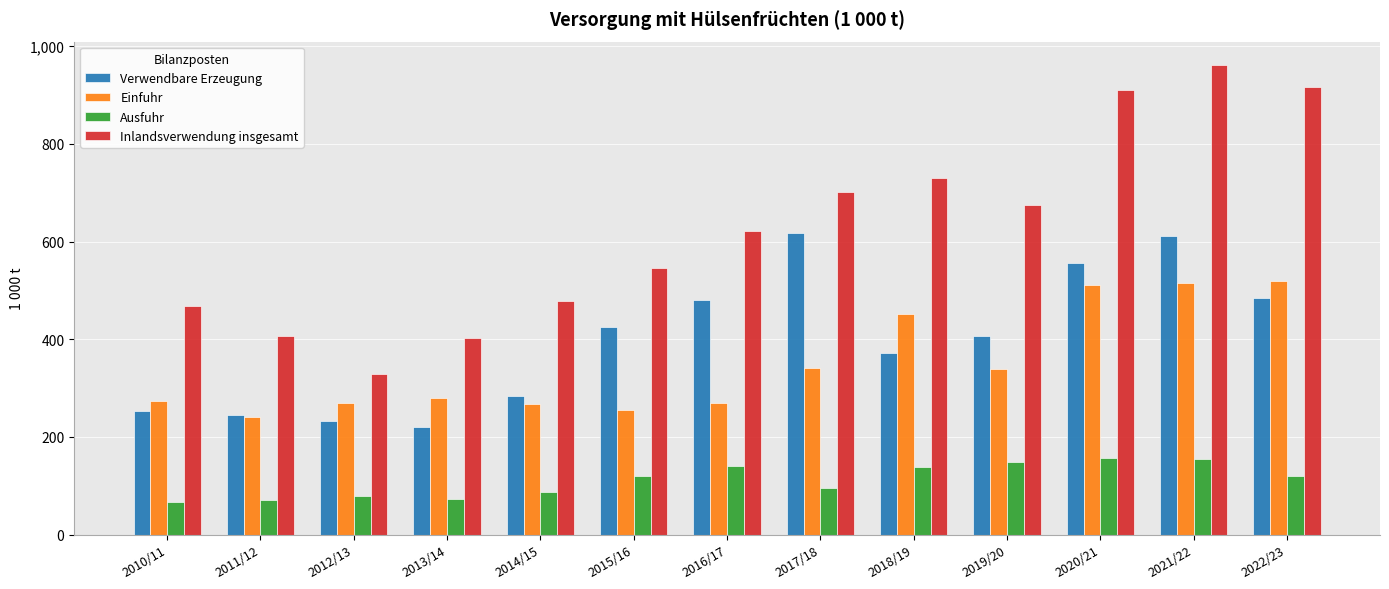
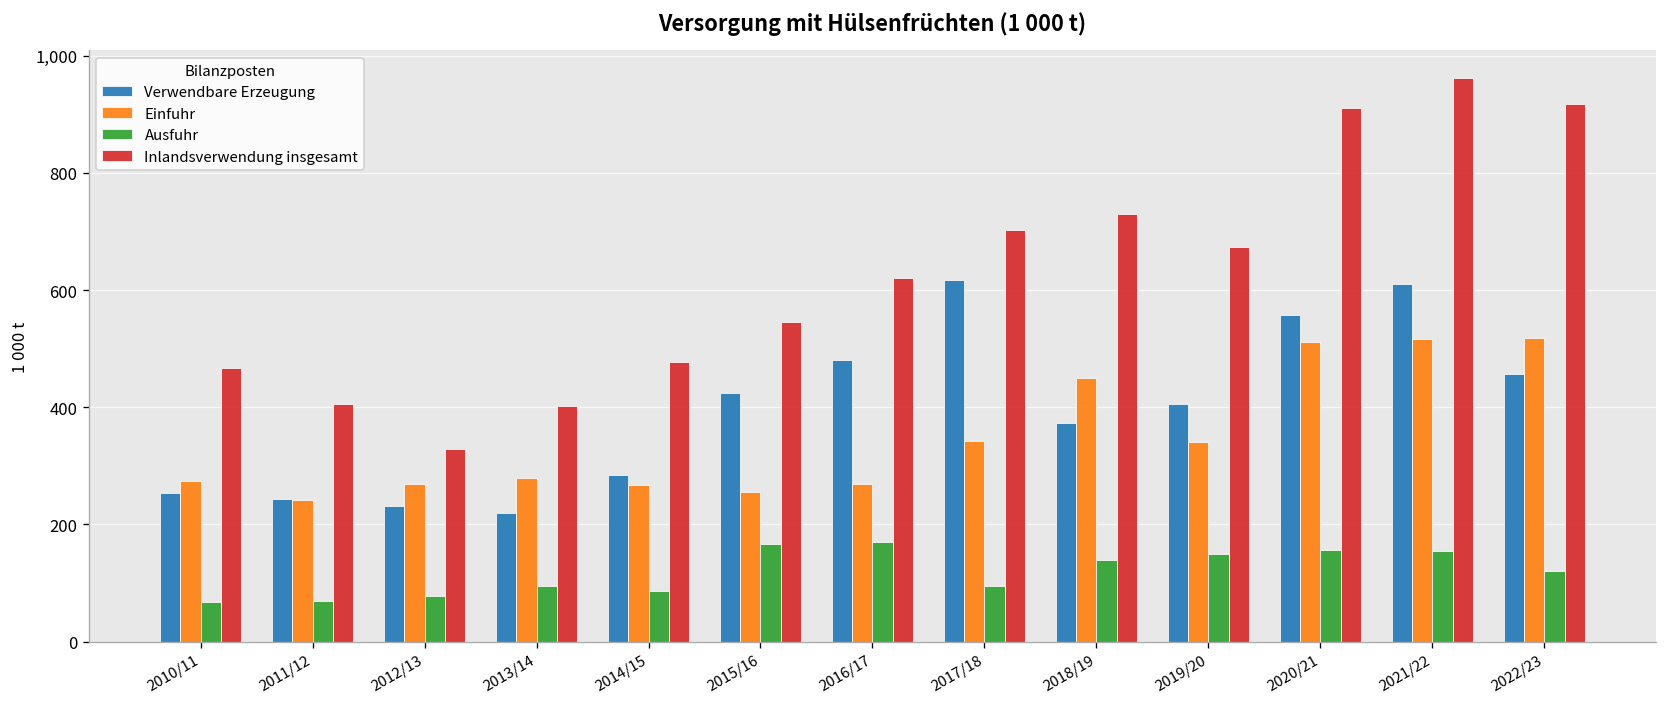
  {
    "Verwendbare Erzeugung": {
      "2010/11": 250,
      "2011/12": 240,
      "2012/13": 230,
      "2013/14": 220,
      "2014/15": 280,
      "2015/16": 420,
      "2016/17": 480,
      "2017/18": 620,
      "2018/19": 370,
      "2019/20": 410,
      "2020/21": 560,
      "2021/22": 610,
-     "2022/23": 480
+     "2022/23": 460
    },
    "Einfuhr": {
      "2010/11": 270,
      "2011/12": 240,
      "2012/13": 270,
      "2013/14": 280,
      "2014/15": 270,
      "2015/16": 260,
      "2016/17": 270,
      "2017/18": 340,
      "2018/19": 450,
      "2019/20": 340,
      "2020/21": 510,
      "2021/22": 520,
      "2022/23": 520
    },
    "Ausfuhr": {
      "2010/11": 70,
      "2011/12": 70,
      "2012/13": 80,
-     "2013/14": 70,
+     "2013/14": 100,
      "2014/15": 90,
-     "2015/16": 120,
-     "2016/17": 140,
+     "2015/16": 170,
+     "2016/17": 170,
      "2017/18": 100,
      "2018/19": 140,
      "2019/20": 150,
      "2020/21": 160,
      "2021/22": 160,
      "2022/23": 120
    },
    "Inlandsverwendung insgesamt": {
      "2010/11": 470,
      "2011/12": 410,
      "2012/13": 330,
      "2013/14": 400,
      "2014/15": 480,
      "2015/16": 550,
      "2016/17": 620,
      "2017/18": 700,
      "2018/19": 730,
      "2019/20": 670,
      "2020/21": 910,
      "2021/22": 960,
      "2022/23": 920
    }
  }
